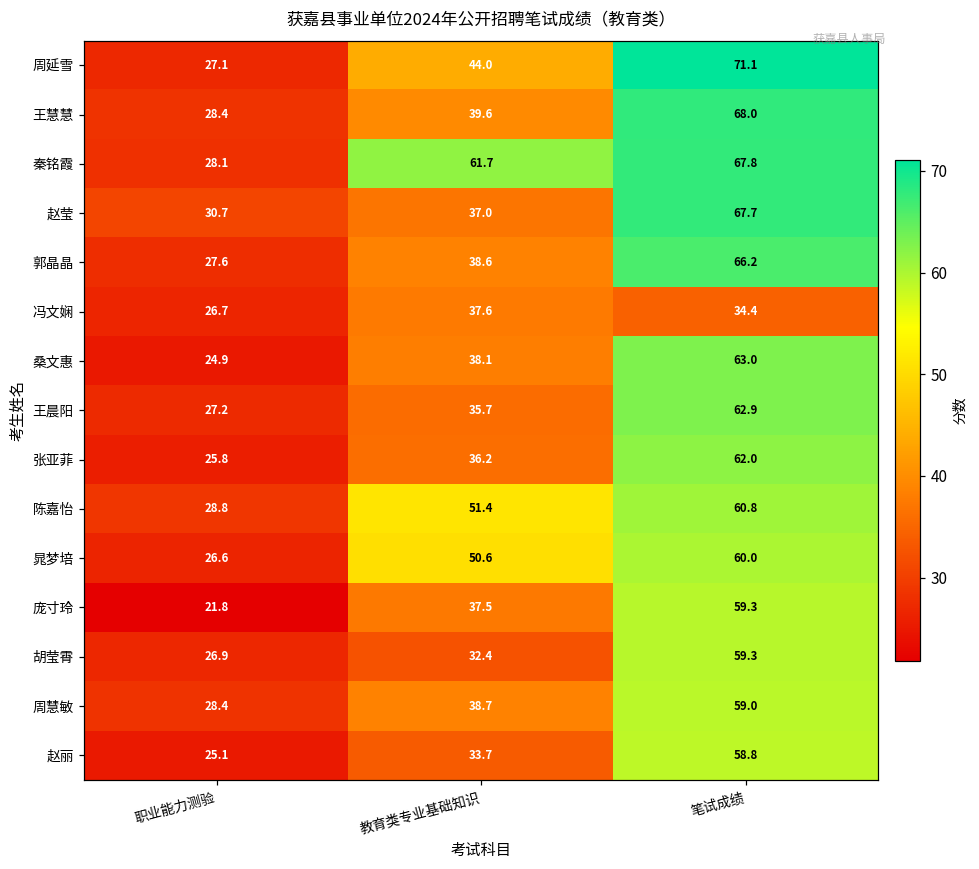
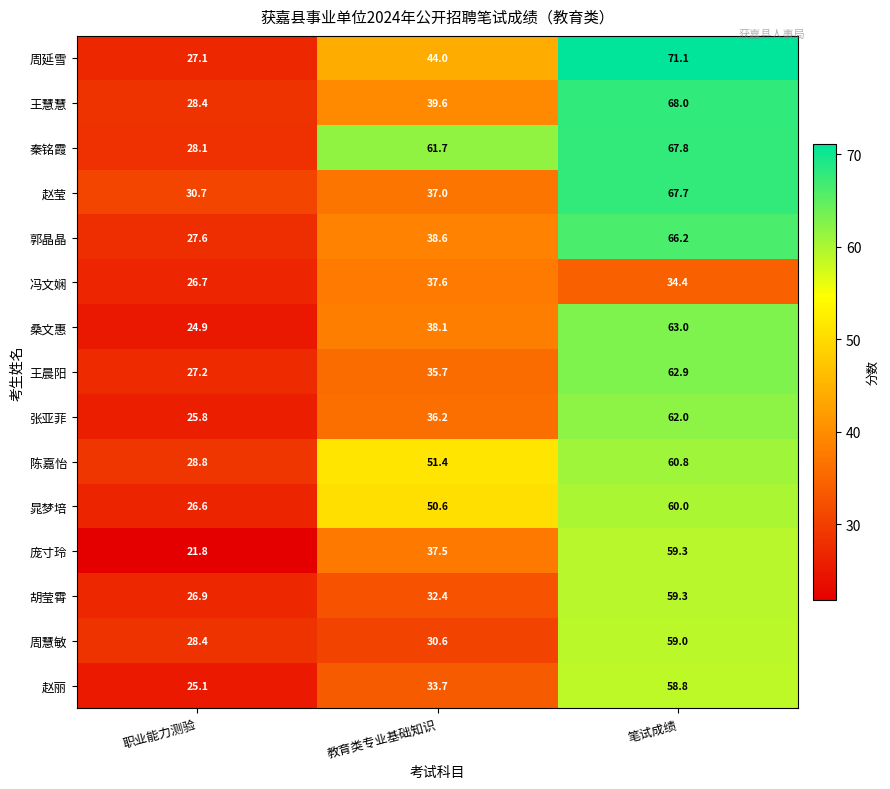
  {
    "周延雪": {
      "职业能力测验": 27.1,
      "教育类专业基础知识": 44.0,
      "笔试成绩": 71.1
    },
    "王慧慧": {
      "职业能力测验": 28.4,
      "教育类专业基础知识": 39.6,
      "笔试成绩": 68.0
    },
    "秦铭霞": {
      "职业能力测验": 28.1,
      "教育类专业基础知识": 61.7,
      "笔试成绩": 67.8
    },
    "赵莹": {
      "职业能力测验": 30.7,
      "教育类专业基础知识": 37.0,
      "笔试成绩": 67.7
    },
    "郭晶晶": {
      "职业能力测验": 27.6,
      "教育类专业基础知识": 38.6,
      "笔试成绩": 66.2
    },
    "冯文娴": {
      "职业能力测验": 26.7,
      "教育类专业基础知识": 37.6,
      "笔试成绩": 34.4
    },
    "桑文惠": {
      "职业能力测验": 24.9,
      "教育类专业基础知识": 38.1,
      "笔试成绩": 63.0
    },
    "王晨阳": {
      "职业能力测验": 27.2,
      "教育类专业基础知识": 35.7,
      "笔试成绩": 62.9
    },
    "张亚菲": {
      "职业能力测验": 25.8,
      "教育类专业基础知识": 36.2,
      "笔试成绩": 62.0
    },
    "陈嘉怡": {
      "职业能力测验": 28.8,
      "教育类专业基础知识": 51.4,
      "笔试成绩": 60.8
    },
    "晁梦培": {
      "职业能力测验": 26.6,
      "教育类专业基础知识": 50.6,
      "笔试成绩": 60.0
    },
    "庞寸玲": {
      "职业能力测验": 21.8,
      "教育类专业基础知识": 37.5,
      "笔试成绩": 59.3
    },
    "胡莹霄": {
      "职业能力测验": 26.9,
      "教育类专业基础知识": 32.4,
      "笔试成绩": 59.3
    },
    "周慧敏": {
      "职业能力测验": 28.4,
-     "教育类专业基础知识": 38.7,
+     "教育类专业基础知识": 30.6,
      "笔试成绩": 59.0
    },
    "赵丽": {
      "职业能力测验": 25.1,
      "教育类专业基础知识": 33.7,
      "笔试成绩": 58.8
    }
  }
